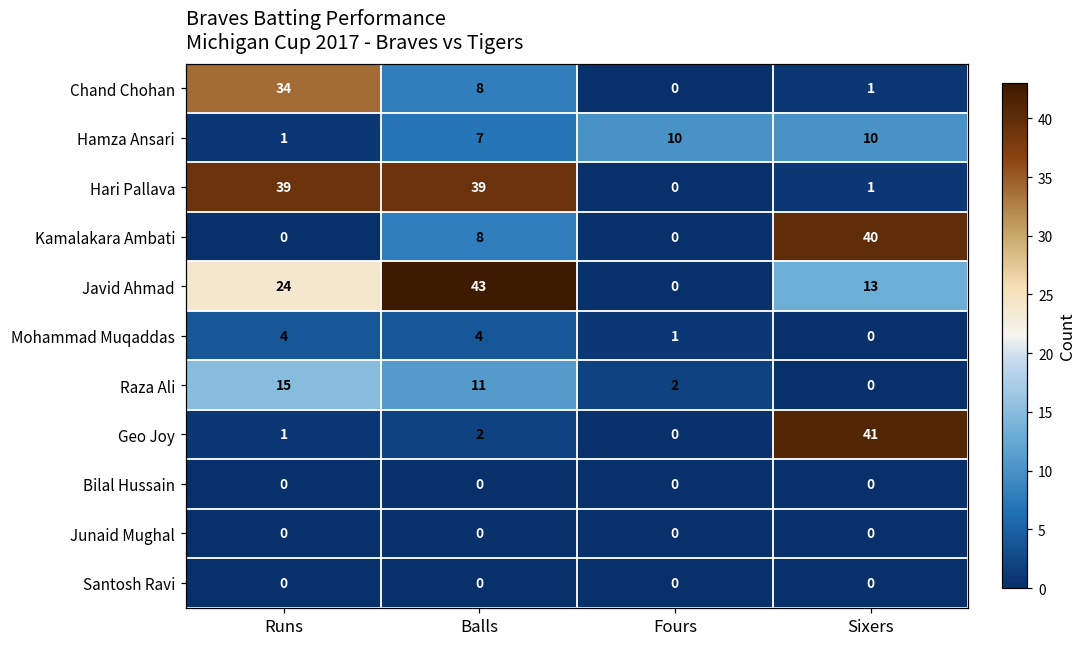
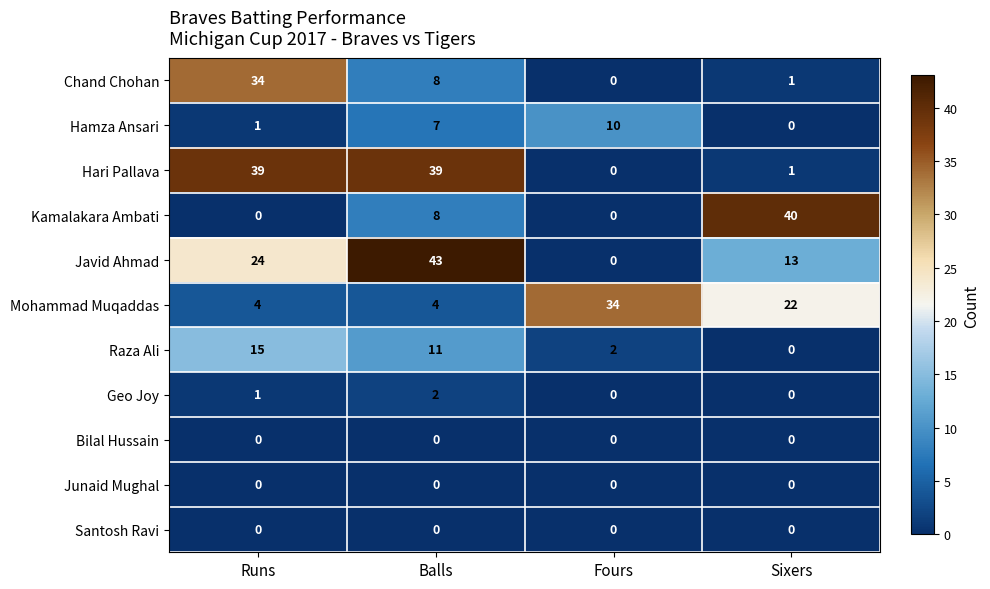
  {
    "Chand Chohan": {
      "Runs": 34,
      "Balls": 8,
      "Fours": 0,
      "Sixers": 1
    },
    "Hamza Ansari": {
      "Runs": 1,
      "Balls": 7,
      "Fours": 10,
-     "Sixers": 10
+     "Sixers": 0
    },
    "Hari Pallava": {
      "Runs": 39,
      "Balls": 39,
      "Fours": 0,
      "Sixers": 1
    },
    "Kamalakara Ambati": {
      "Runs": 0,
      "Balls": 8,
      "Fours": 0,
      "Sixers": 40
    },
    "Javid Ahmad": {
      "Runs": 24,
      "Balls": 43,
      "Fours": 0,
      "Sixers": 13
    },
    "Mohammad Muqaddas": {
      "Runs": 4,
      "Balls": 4,
-     "Fours": 1,
-     "Sixers": 0
+     "Fours": 34,
+     "Sixers": 22
    },
    "Raza Ali": {
      "Runs": 15,
      "Balls": 11,
      "Fours": 2,
      "Sixers": 0
    },
    "Geo Joy": {
      "Runs": 1,
      "Balls": 2,
      "Fours": 0,
-     "Sixers": 41
+     "Sixers": 0
    },
    "Bilal Hussain": {
      "Runs": 0,
      "Balls": 0,
      "Fours": 0,
      "Sixers": 0
    },
    "Junaid Mughal": {
      "Runs": 0,
      "Balls": 0,
      "Fours": 0,
      "Sixers": 0
    },
    "Santosh Ravi": {
      "Runs": 0,
      "Balls": 0,
      "Fours": 0,
      "Sixers": 0
    }
  }
